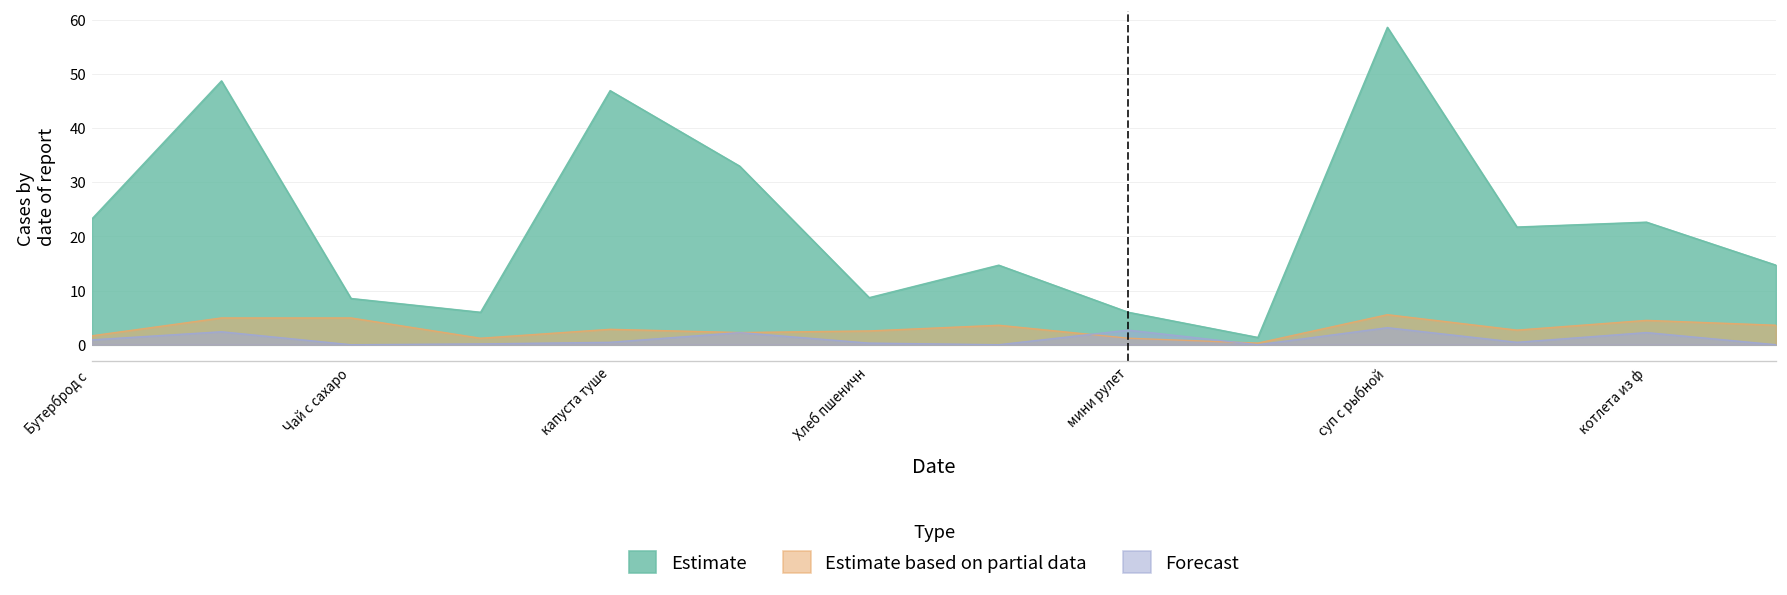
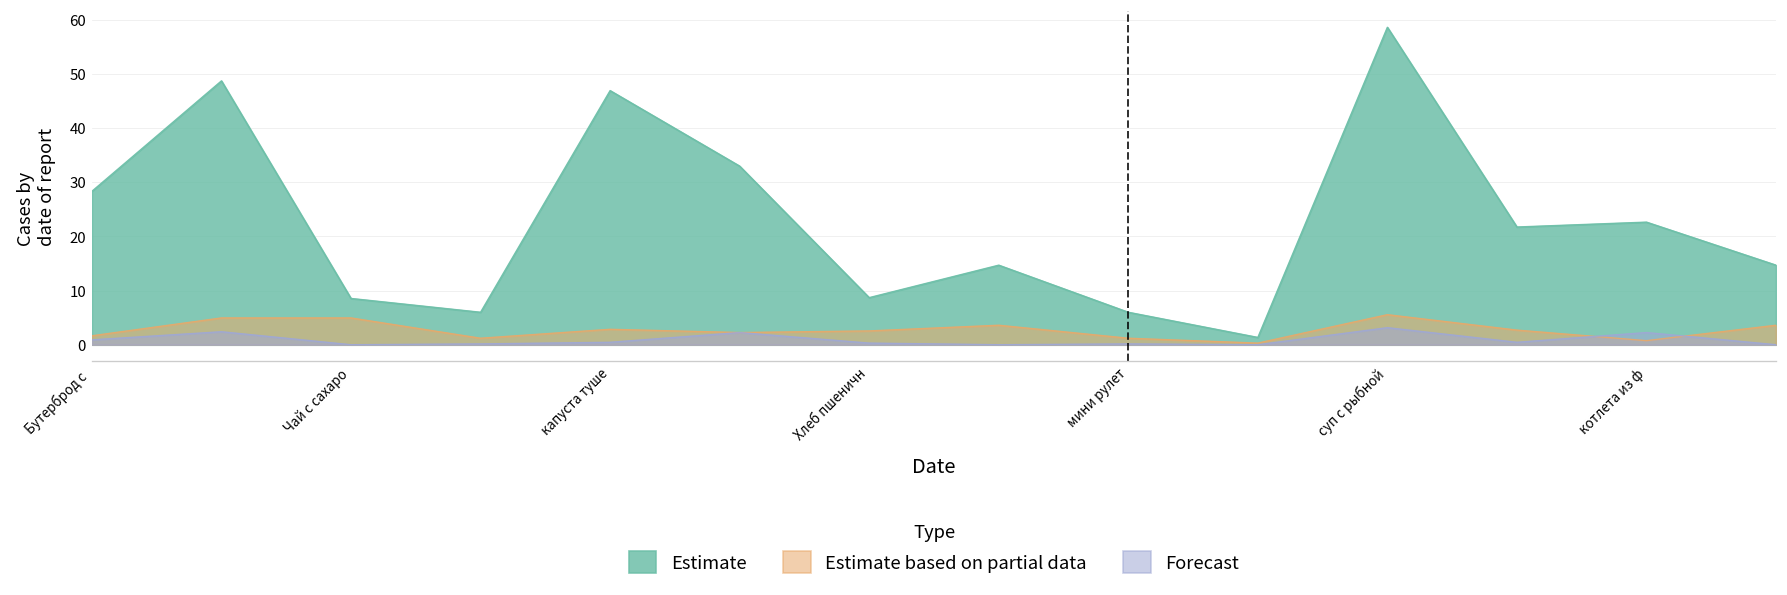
  {
    "Estimate": {
-     "Бутерброд с": 23,
+     "Бутерброд с": 28,
      "Чай с сахаро": 9,
      "капуста туше": 47,
      "Хлеб пшеничн": 9,
      "мини рулет": 6,
      "суп с рыбной": 59,
      "котлета из ф": 23
    },
    "Estimate based on partial data": {
      "Бутерброд с": 2,
      "Чай с сахаро": 5,
      "капуста туше": 3,
      "Хлеб пшеничн": 3,
      "мини рулет": 1,
      "суп с рыбной": 6,
-     "котлета из ф": 5
+     "котлета из ф": 1
    },
    "Forecast": {
      "Бутерброд с": 1,
      "Чай с сахаро": 0,
      "капуста туше": 0,
      "Хлеб пшеничн": 0,
-     "мини рулет": 3,
+     "мини рулет": 0,
      "суп с рыбной": 3,
      "котлета из ф": 2
    }
  }
